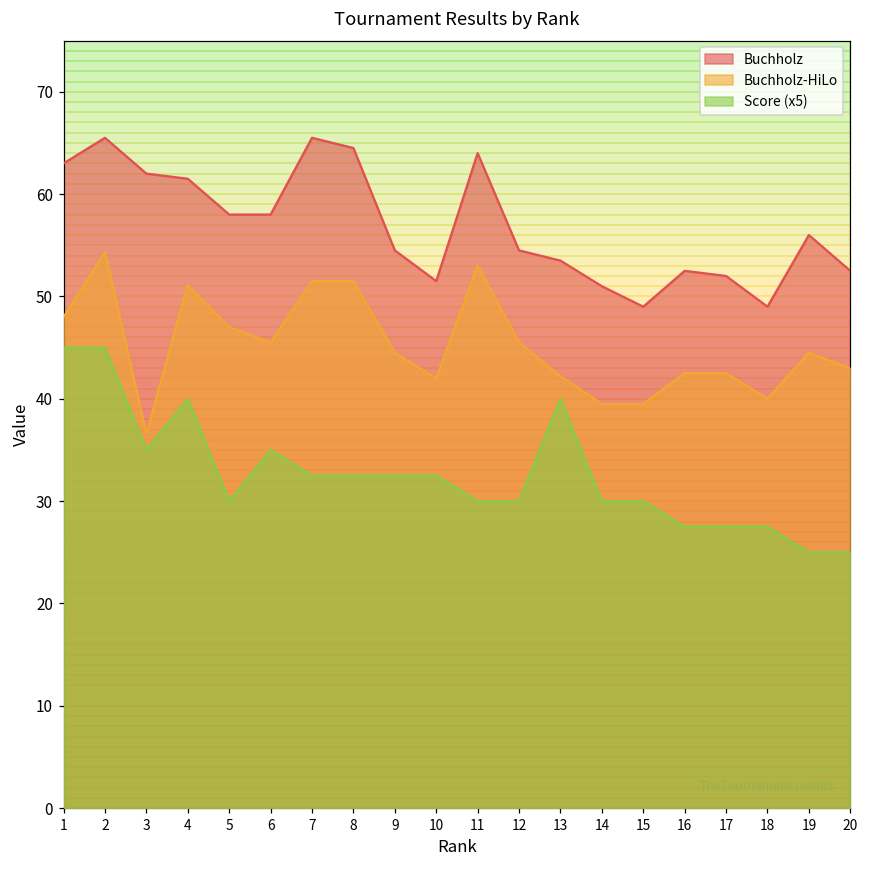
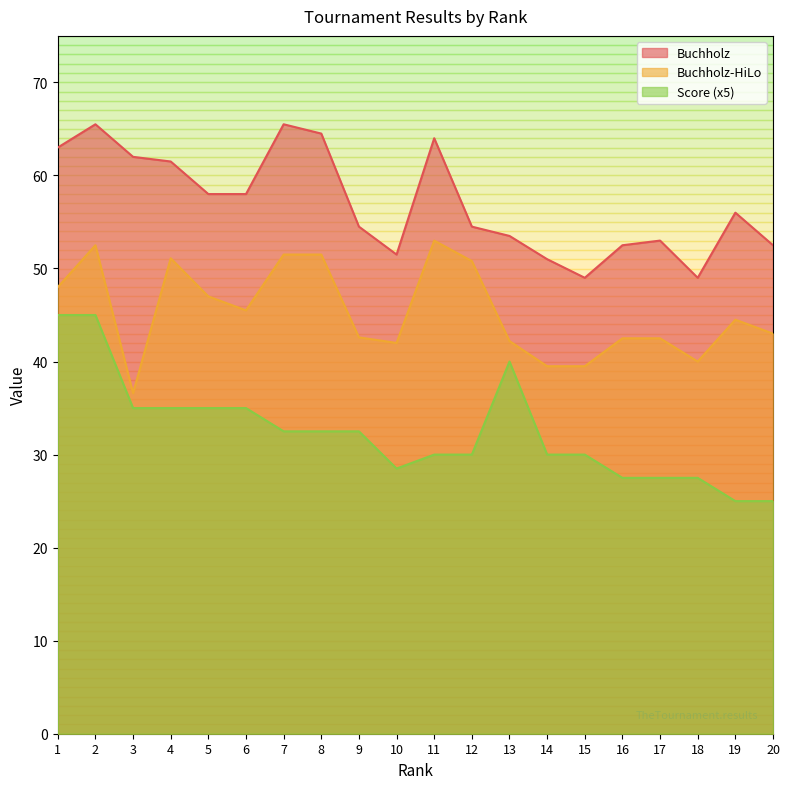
  {
    "Buchholz": {
      "1": 63,
      "2": 66,
      "3": 62,
      "4": 62,
      "5": 58,
      "6": 58,
      "7": 66,
      "8": 65,
      "9": 55,
      "10": 52,
      "11": 64,
      "12": 55,
      "13": 54,
      "14": 51,
      "15": 49,
      "16": 53,
-     "17": 52,
+     "17": 53,
      "18": 49,
      "19": 56,
      "20": 53
    },
    "Buchholz-HiLo": {
      "1": 48,
-     "2": 54,
+     "2": 53,
      "3": 37,
      "4": 51,
      "5": 47,
      "6": 46,
      "7": 52,
      "8": 52,
-     "9": 45,
+     "9": 43,
      "10": 42,
      "11": 53,
-     "12": 46,
+     "12": 51,
      "13": 42,
      "14": 40,
      "15": 40,
      "16": 43,
      "17": 43,
      "18": 40,
      "19": 45,
      "20": 43
    },
    "Score (x5)": {
      "1": 45,
      "2": 45,
      "3": 35,
-     "4": 40,
-     "5": 30,
+     "4": 35,
+     "5": 35,
      "6": 35,
      "7": 33,
      "8": 33,
      "9": 33,
-     "10": 33,
+     "10": 29,
      "11": 30,
      "12": 30,
      "13": 40,
      "14": 30,
      "15": 30,
      "16": 28,
      "17": 28,
      "18": 28,
      "19": 25,
      "20": 25
    }
  }
